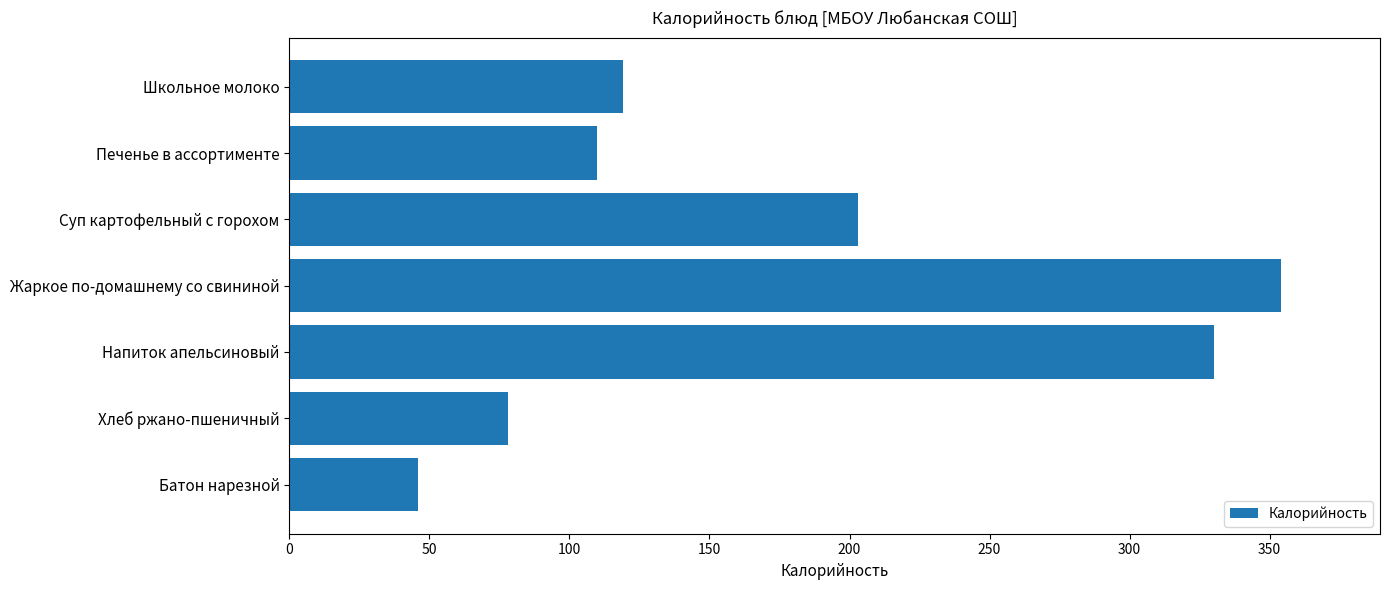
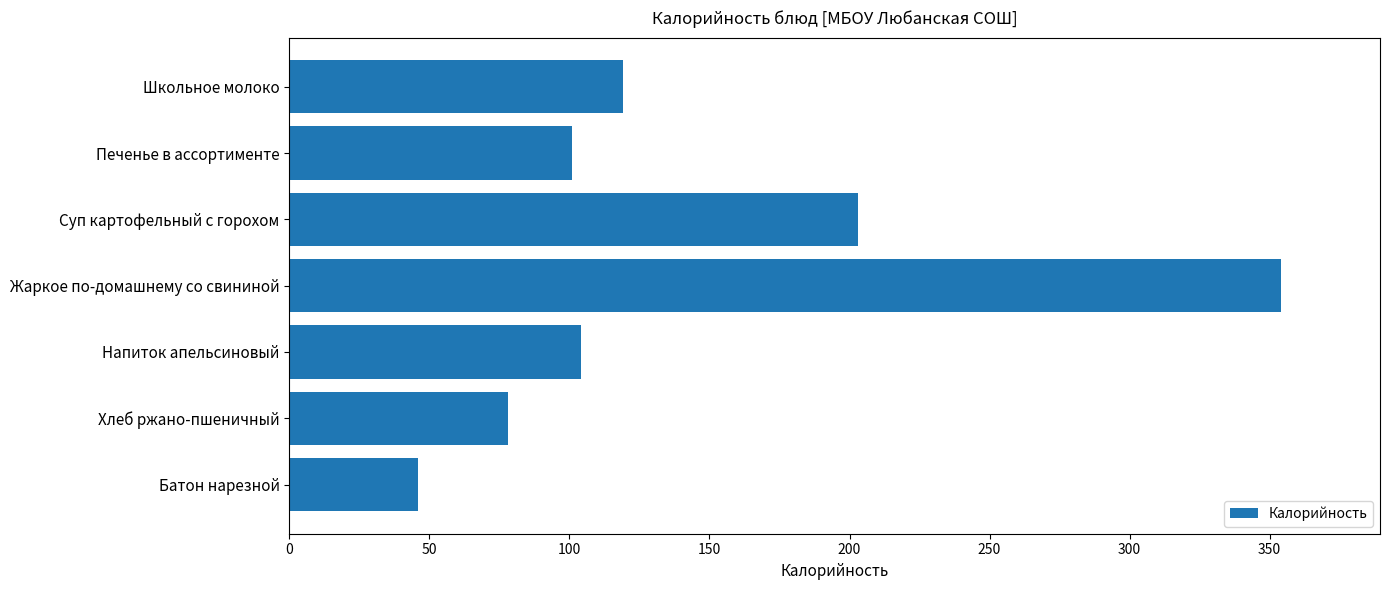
  {
    "Школьное молоко": 119,
-   "Печенье в ассортименте": 110,
+   "Печенье в ассортименте": 101,
    "Суп картофельный с горохом": 203,
    "Жаркое по-домашнему со свининой": 354,
-   "Напиток апельсиновый": 330,
+   "Напиток апельсиновый": 104,
    "Хлеб ржано-пшеничный": 78,
    "Батон нарезной": 46
  }
